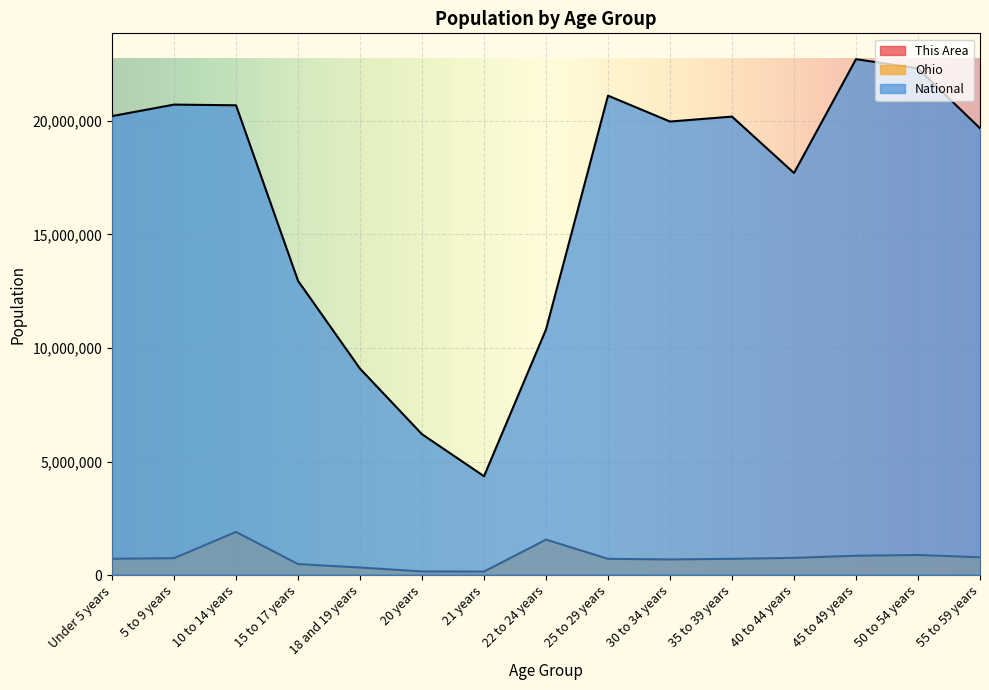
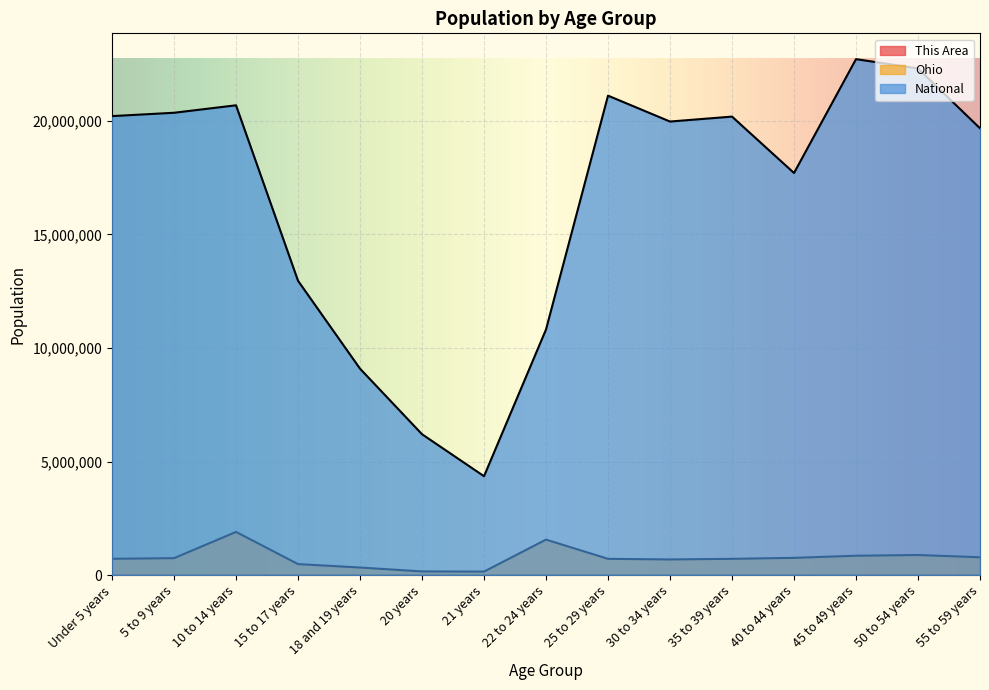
  {
    "This Area": {
      "Under 5 years": "0",
      "5 to 9 years": "0",
      "10 to 14 years": "0",
      "15 to 17 years": "0",
      "18 and 19 years": "0",
      "20 years": "0",
      "21 years": "0",
      "22 to 24 years": "0",
      "25 to 29 years": "0",
      "30 to 34 years": "0",
      "35 to 39 years": "0",
      "40 to 44 years": "0",
      "45 to 49 years": "0",
      "50 to 54 years": "0",
      "55 to 59 years": "0"
    },
    "Ohio": {
      "Under 5 years": "700,000",
      "5 to 9 years": "700,000",
      "10 to 14 years": "1,900,000",
      "15 to 17 years": "500,000",
      "18 and 19 years": "300,000",
      "20 years": "200,000",
      "21 years": "200,000",
      "22 to 24 years": "1,600,000",
      "25 to 29 years": "700,000",
      "30 to 34 years": "700,000",
      "35 to 39 years": "700,000",
      "40 to 44 years": "800,000",
      "45 to 49 years": "900,000",
      "50 to 54 years": "900,000",
      "55 to 59 years": "800,000"
    },
    "National": {
      "Under 5 years": "20,200,000",
-     "5 to 9 years": "20,700,000",
+     "5 to 9 years": "20,300,000",
      "10 to 14 years": "20,700,000",
      "15 to 17 years": "13,000,000",
      "18 and 19 years": "9,100,000",
      "20 years": "6,200,000",
      "21 years": "4,400,000",
      "22 to 24 years": "10,800,000",
      "25 to 29 years": "21,100,000",
      "30 to 34 years": "20,000,000",
      "35 to 39 years": "20,200,000",
      "40 to 44 years": "17,700,000",
      "45 to 49 years": "22,700,000",
      "55 to 59 years": "19,700,000"
    }
  }
